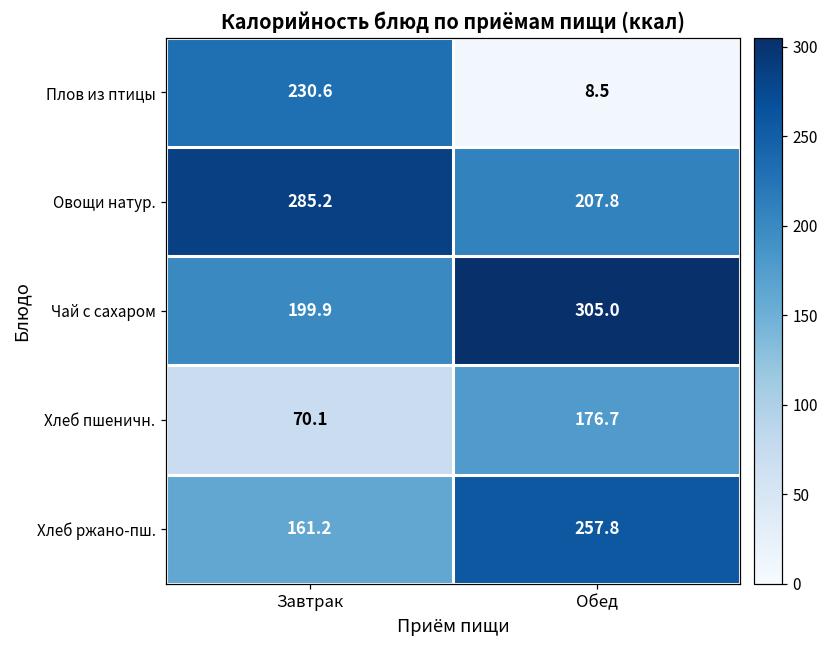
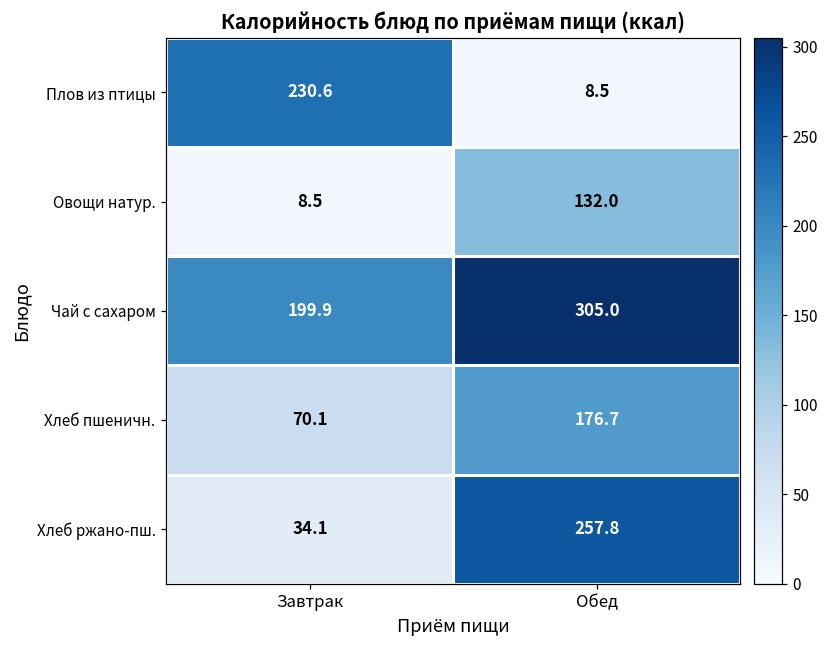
  {
    "Плов из птицы": {
      "Завтрак": 230.6,
      "Обед": 8.5
    },
    "Овощи натур.": {
-     "Завтрак": 285.2,
-     "Обед": 207.8
+     "Завтрак": 8.5,
+     "Обед": 132.0
    },
    "Чай с сахаром": {
      "Завтрак": 199.9,
      "Обед": 305.0
    },
    "Хлеб пшеничн.": {
      "Завтрак": 70.1,
      "Обед": 176.7
    },
    "Хлеб ржано-пш.": {
-     "Завтрак": 161.2,
+     "Завтрак": 34.1,
      "Обед": 257.8
    }
  }
